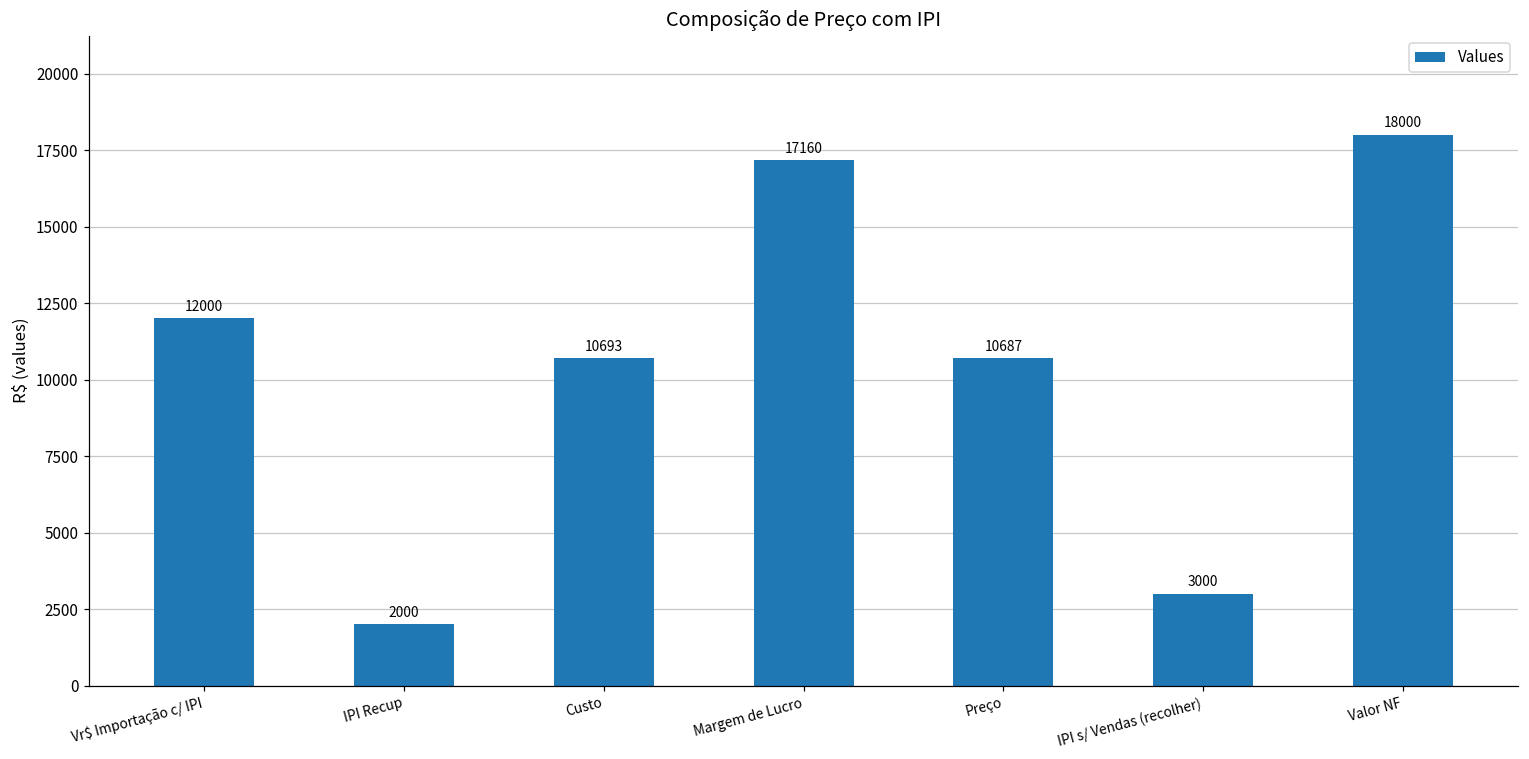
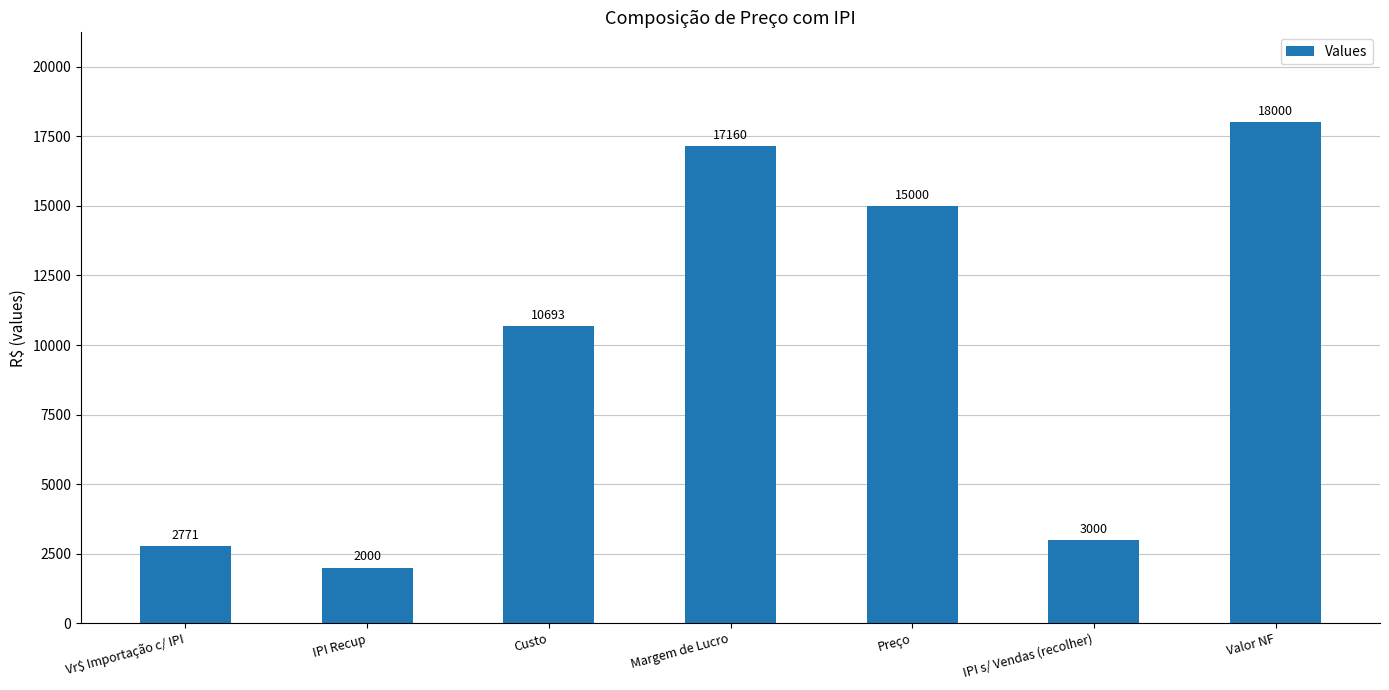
  {
-   "Vr$ Importação c/ IPI": 12000,
+   "Vr$ Importação c/ IPI": 2771,
    "IPI Recup": 2000,
    "Custo": 10693,
    "Margem de Lucro": 17160,
-   "Preço": 10687,
+   "Preço": 15000,
    "IPI s/ Vendas (recolher)": 3000,
    "Valor NF": 18000
  }
